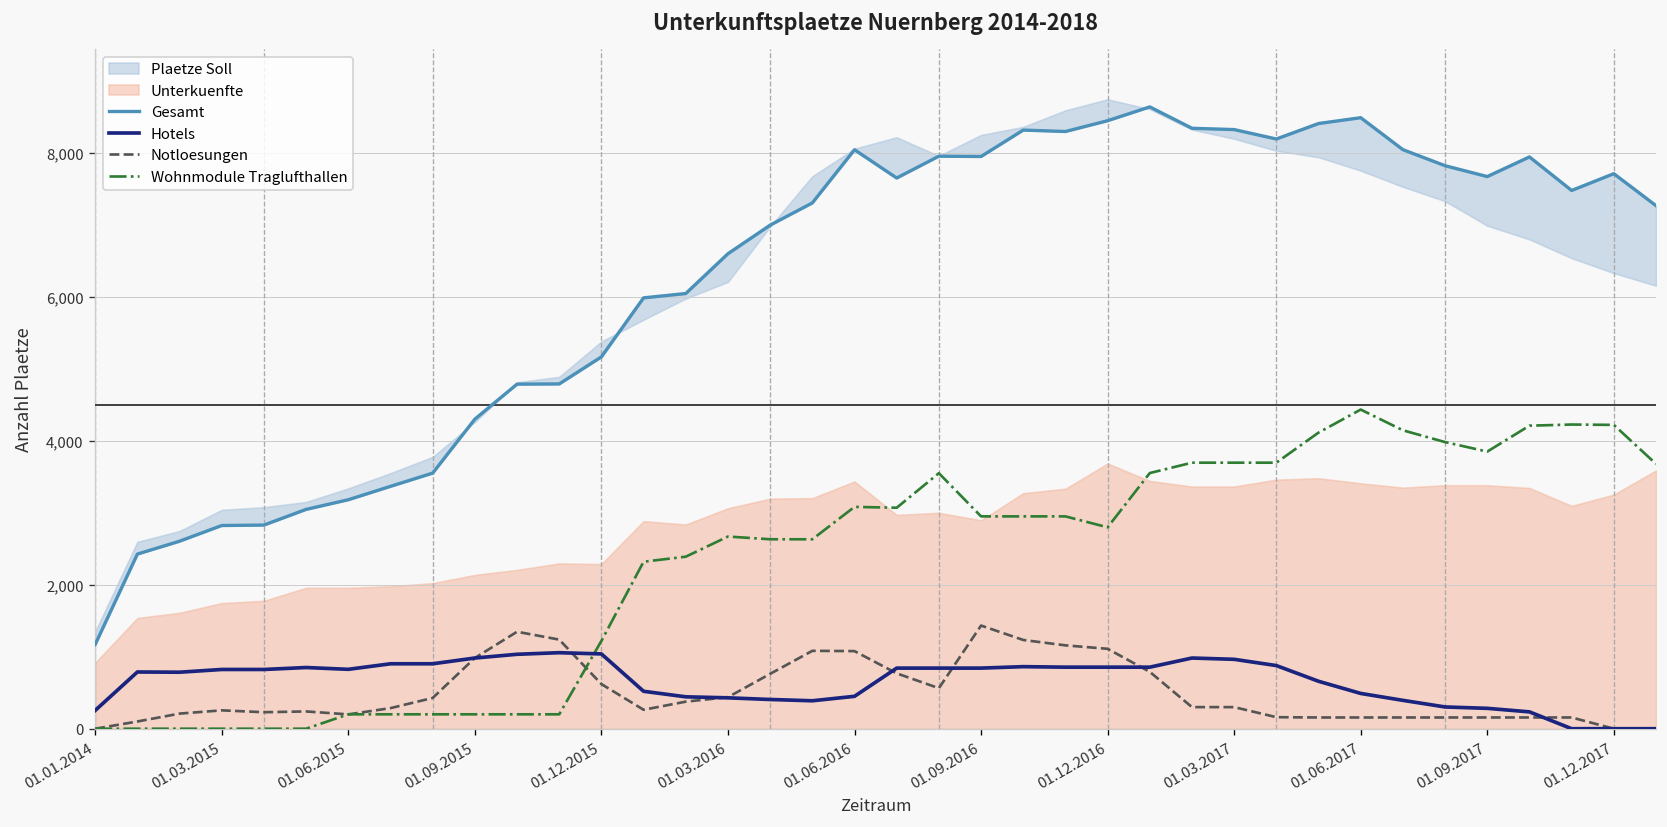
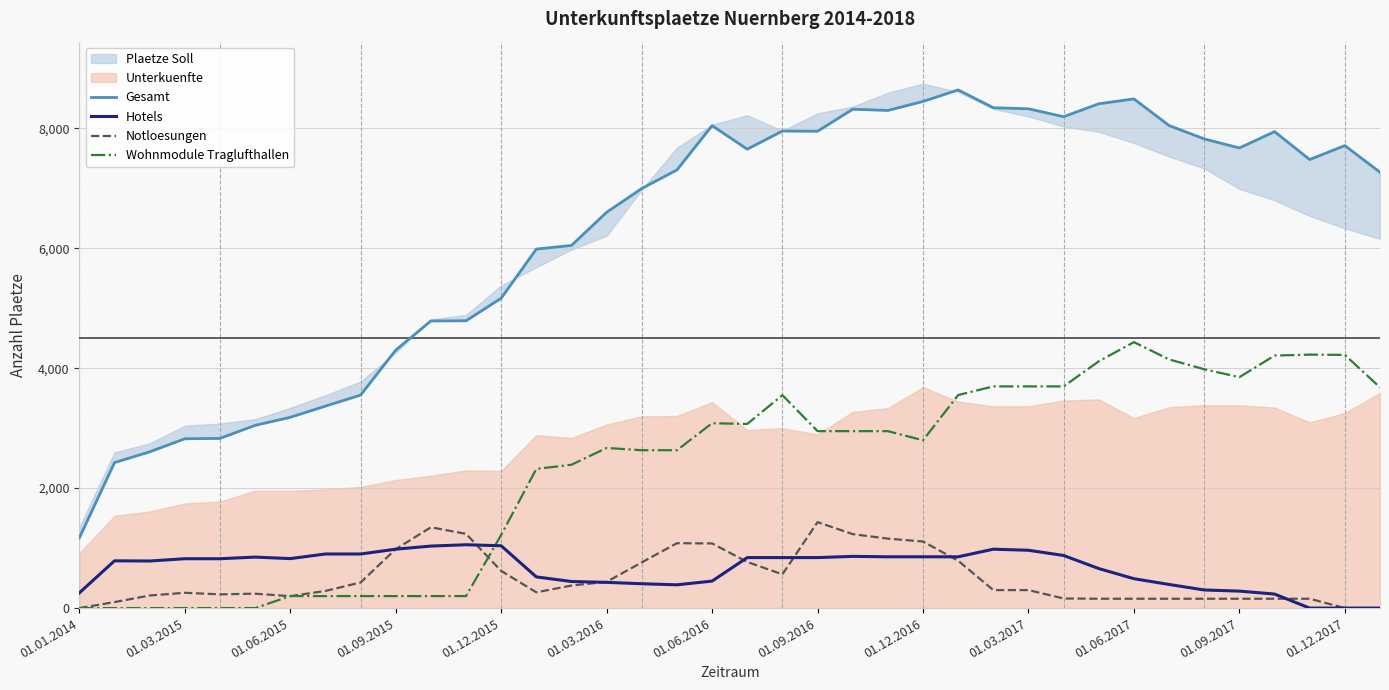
  {
    "Gesamt": {
      "01.01.2014": "1,200",
      "01.03.2015": "2,800",
      "01.06.2015": "3,200",
      "01.12.2015": "5,200",
      "01.09.2016": "8,000",
      "01.12.2016": "8,400"
    },
    "Hotels": {
      "01.01.2014": "300",
      "01.03.2015": "800",
      "01.06.2015": "800",
      "01.12.2015": "1,000",
      "01.06.2016": "500",
      "01.09.2016": "800",
      "01.12.2016": "900",
      "01.03.2017": "1,000",
      "01.06.2017": "500",
      "01.09.2017": "300"
    },
    "Unterkuenfte": {
      "01.01.2014": "900",
      "01.03.2015": "1,700",
      "01.06.2015": "2,000",
      "01.09.2015": "2,100",
      "01.12.2015": "2,300",
      "01.03.2016": "3,100",
      "01.06.2016": "3,400",
      "01.09.2016": "2,900",
      "01.12.2016": "3,700",
      "01.03.2017": "3,400",
-     "01.06.2017": "3,400",
+     "01.06.2017": "3,200",
      "01.09.2017": "3,400",
      "01.12.2017": "3,300"
    },
    "Notloesungen": {
      "01.03.2015": "300",
      "01.12.2015": "600",
      "01.06.2016": "1,100",
      "01.09.2016": "1,400",
      "01.12.2016": "1,100",
      "01.03.2017": "300",
      "01.06.2017": "200",
      "01.09.2017": "200"
    },
    "Wohnmodule Traglufthallen": {
      "01.03.2015": "0",
      "01.09.2015": "200",
      "01.12.2015": "1,200",
      "01.03.2016": "2,700",
      "01.06.2016": "3,100",
      "01.09.2016": "3,000",
      "01.12.2016": "2,800",
      "01.03.2017": "3,700",
      "01.06.2017": "4,400",
      "01.09.2017": "3,900",
      "01.12.2017": "4,200"
    }
  }
